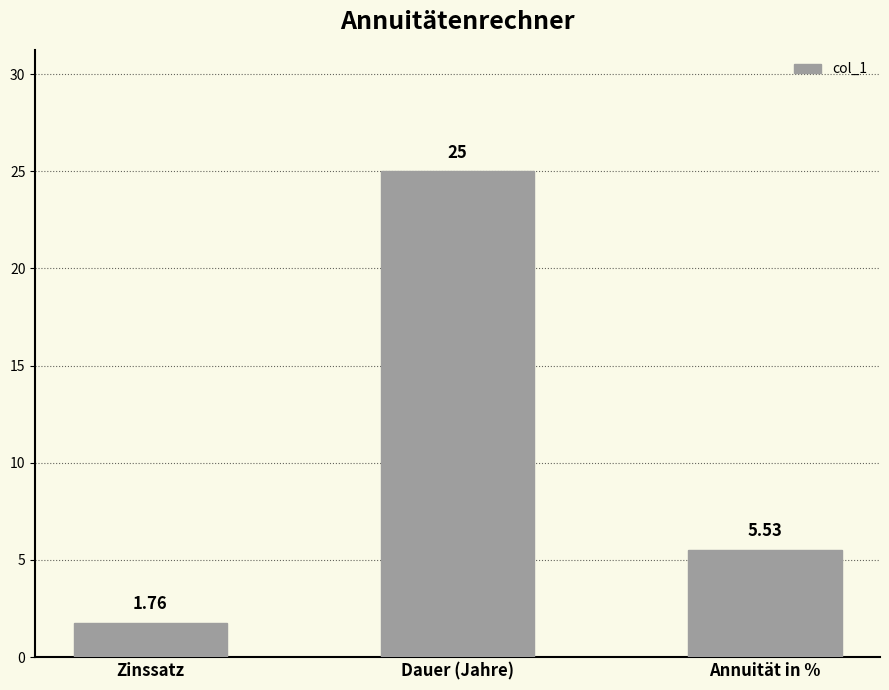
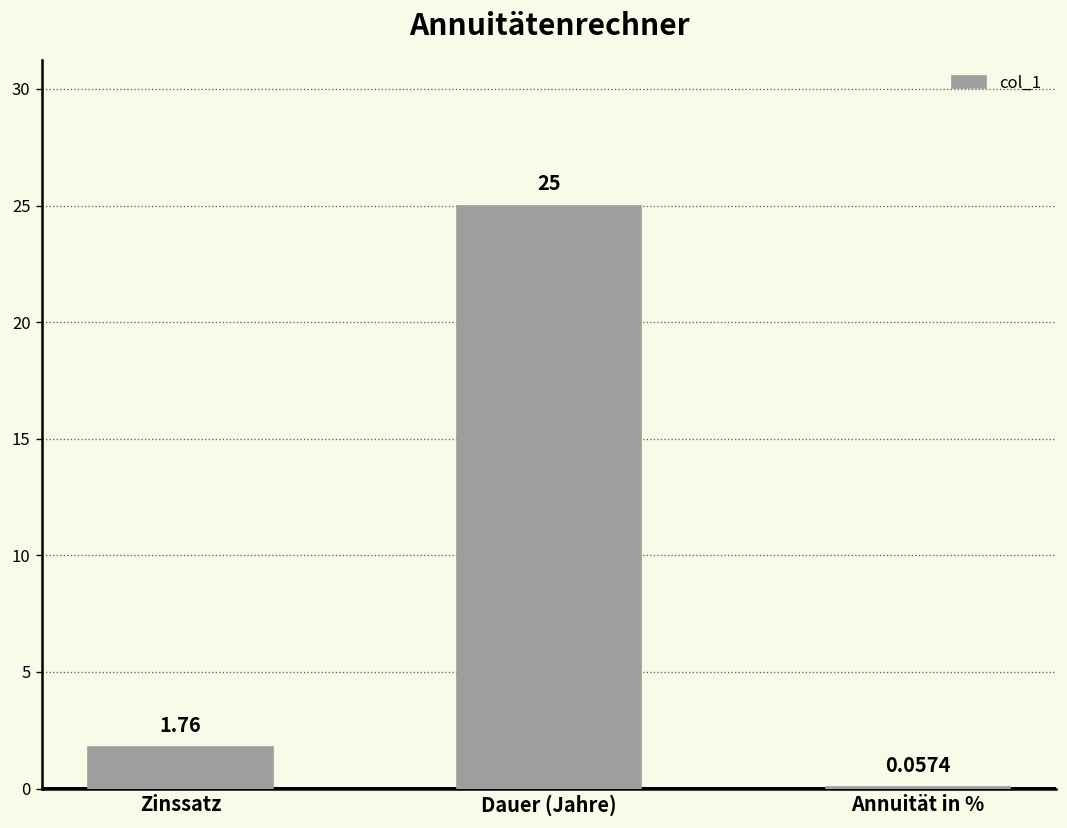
  {
    "Zinssatz": 1.76,
    "Dauer (Jahre)": 25,
-   "Annuität in %": 5.53
+   "Annuität in %": 0.0574
  }
